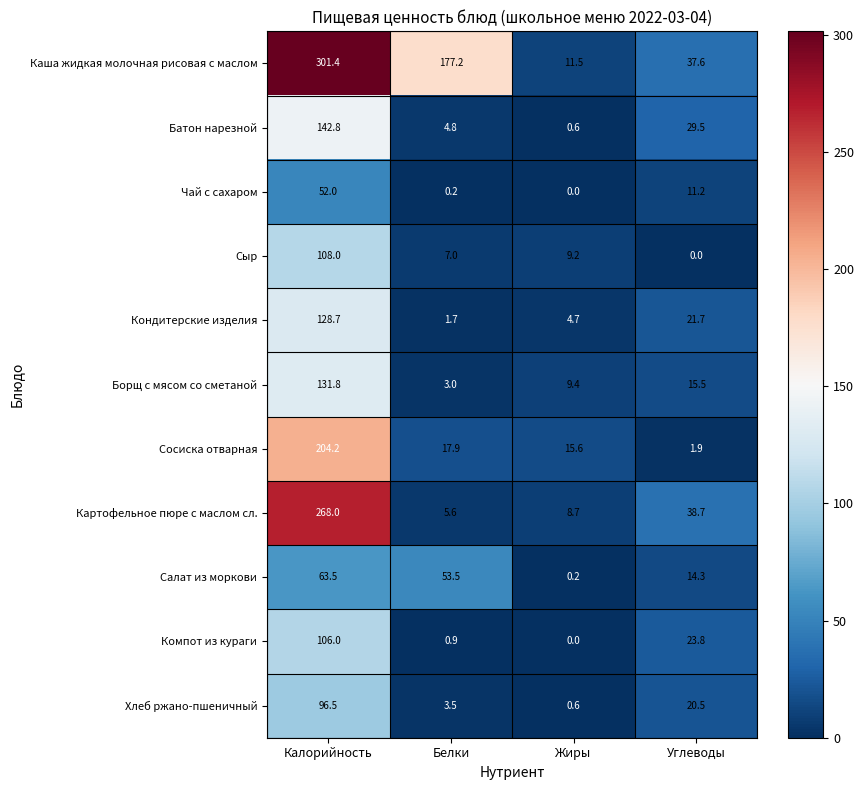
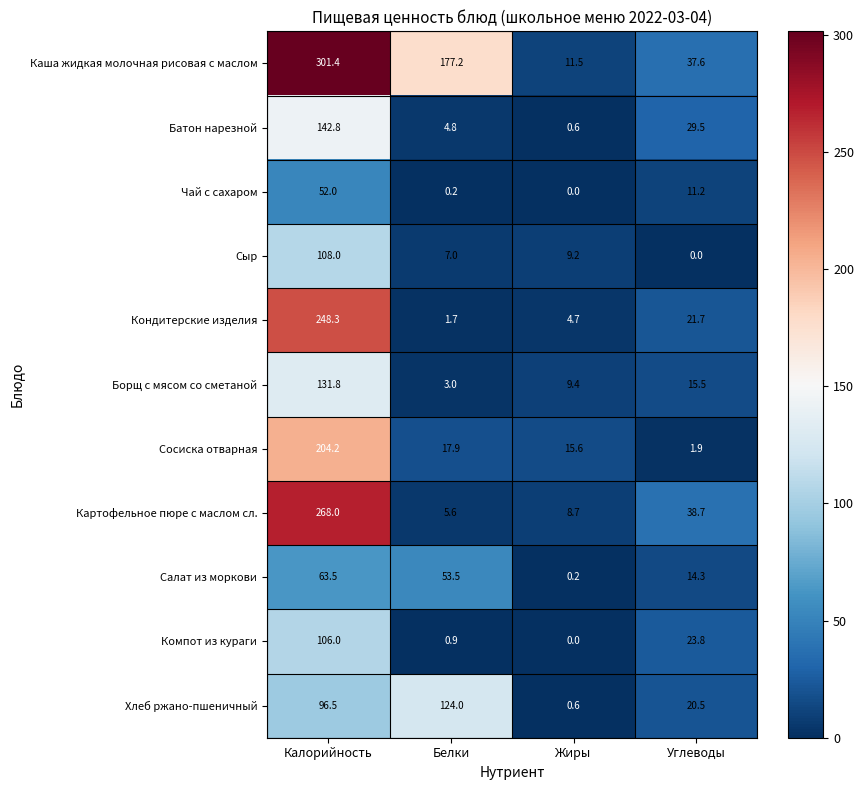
  {
    "Каша жидкая молочная рисовая с маслом": {
      "Калорийность": 301.4,
      "Белки": 177.2,
      "Жиры": 11.5,
      "Углеводы": 37.6
    },
    "Батон нарезной": {
      "Калорийность": 142.8,
      "Белки": 4.8,
      "Жиры": 0.6,
      "Углеводы": 29.5
    },
    "Чай с сахаром": {
      "Калорийность": 52.0,
      "Белки": 0.2,
      "Жиры": 0.0,
      "Углеводы": 11.2
    },
    "Сыр": {
      "Калорийность": 108.0,
      "Белки": 7.0,
      "Жиры": 9.2,
      "Углеводы": 0.0
    },
    "Кондитерские изделия": {
-     "Калорийность": 128.7,
+     "Калорийность": 248.3,
      "Белки": 1.7,
      "Жиры": 4.7,
      "Углеводы": 21.7
    },
    "Борщ с мясом со сметаной": {
      "Калорийность": 131.8,
      "Белки": 3.0,
      "Жиры": 9.4,
      "Углеводы": 15.5
    },
    "Сосиска отварная": {
      "Калорийность": 204.2,
      "Белки": 17.9,
      "Жиры": 15.6,
      "Углеводы": 1.9
    },
    "Картофельное пюре с маслом сл.": {
      "Калорийность": 268.0,
      "Белки": 5.6,
      "Жиры": 8.7,
      "Углеводы": 38.7
    },
    "Салат из моркови": {
      "Калорийность": 63.5,
      "Белки": 53.5,
      "Жиры": 0.2,
      "Углеводы": 14.3
    },
    "Компот из кураги": {
      "Калорийность": 106.0,
      "Белки": 0.9,
      "Жиры": 0.0,
      "Углеводы": 23.8
    },
    "Хлеб ржано-пшеничный": {
      "Калорийность": 96.5,
-     "Белки": 3.5,
+     "Белки": 124.0,
      "Жиры": 0.6,
      "Углеводы": 20.5
    }
  }
